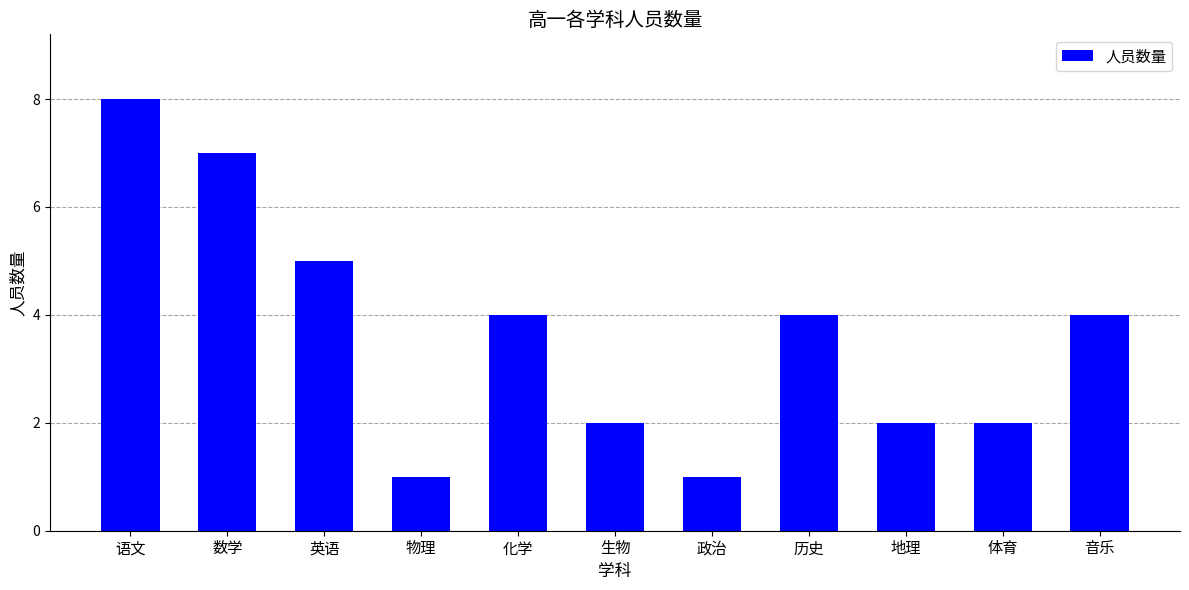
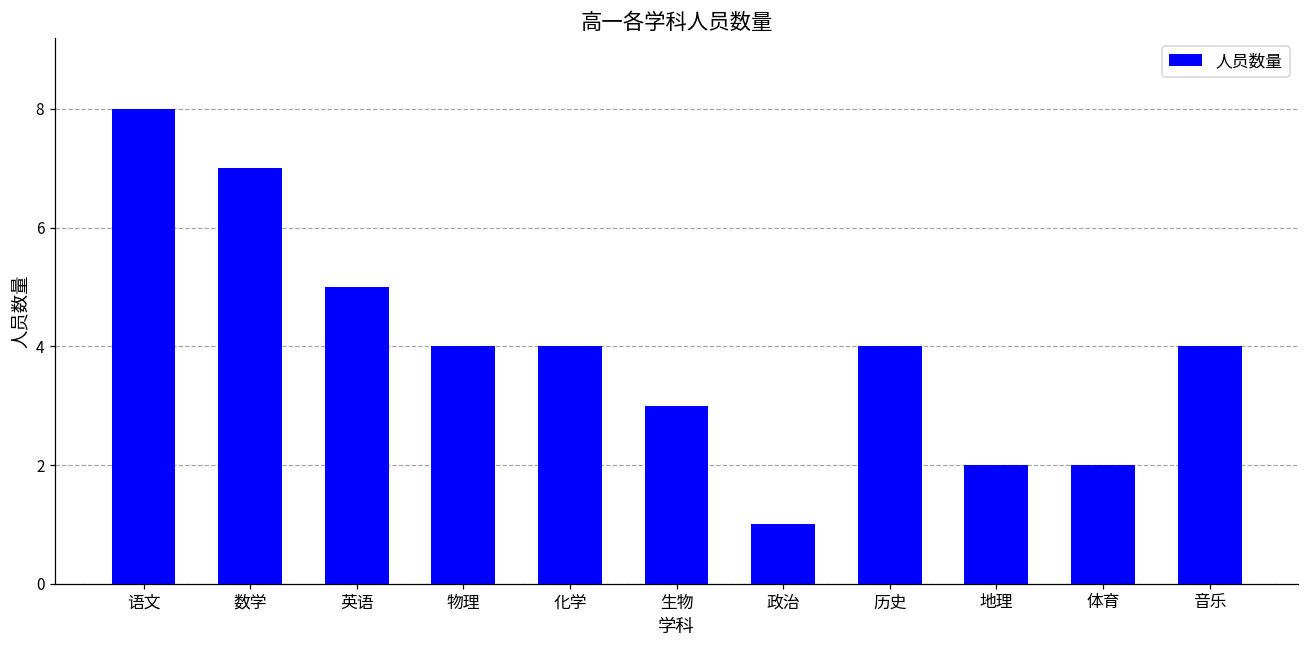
  {
    "语文": 8,
    "数学": 7,
    "英语": 5,
-   "物理": 1,
+   "物理": 4,
    "化学": 4,
-   "生物": 2,
+   "生物": 3,
    "政治": 1,
    "历史": 4,
    "地理": 2,
    "体育": 2,
    "音乐": 4
  }
